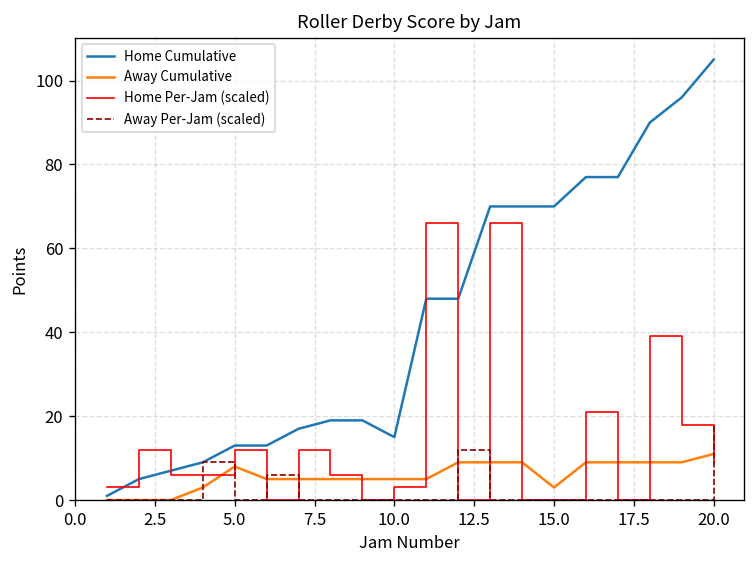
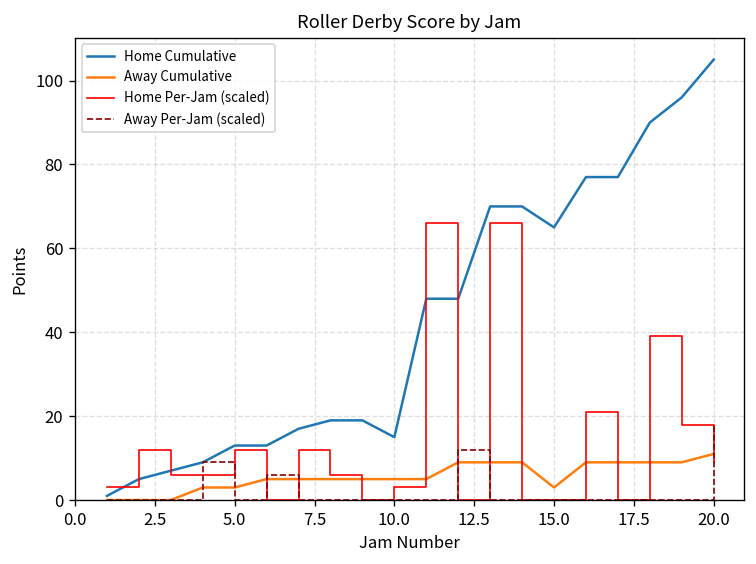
  {
    "Home Cumulative": {
      "5.0": 13,
      "10.0": 15,
-     "15.0": 70,
+     "15.0": 65,
      "20.0": 105
    },
    "Away Cumulative": {
-     "5.0": 8,
+     "5.0": 3,
      "10.0": 5,
      "15.0": 3,
      "20.0": 11
    },
    "Home Per-Jam (scaled)": {
      "5.0": 12,
      "10.0": 3,
      "20.0": 9
    },
    "Away Per-Jam (scaled)": {
      "5.0": 0,
      "10.0": 0,
      "20.0": 18
    }
  }
